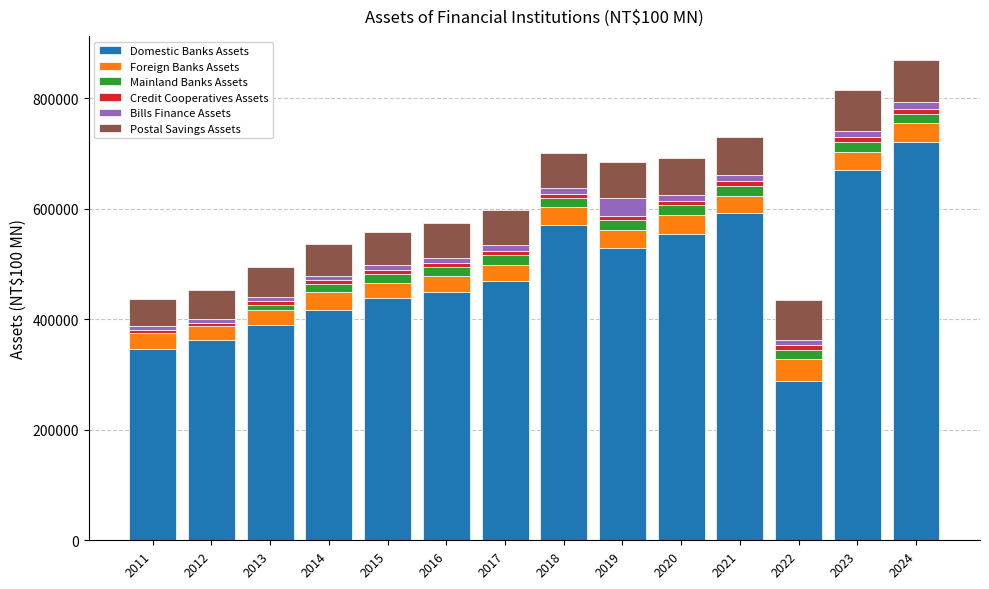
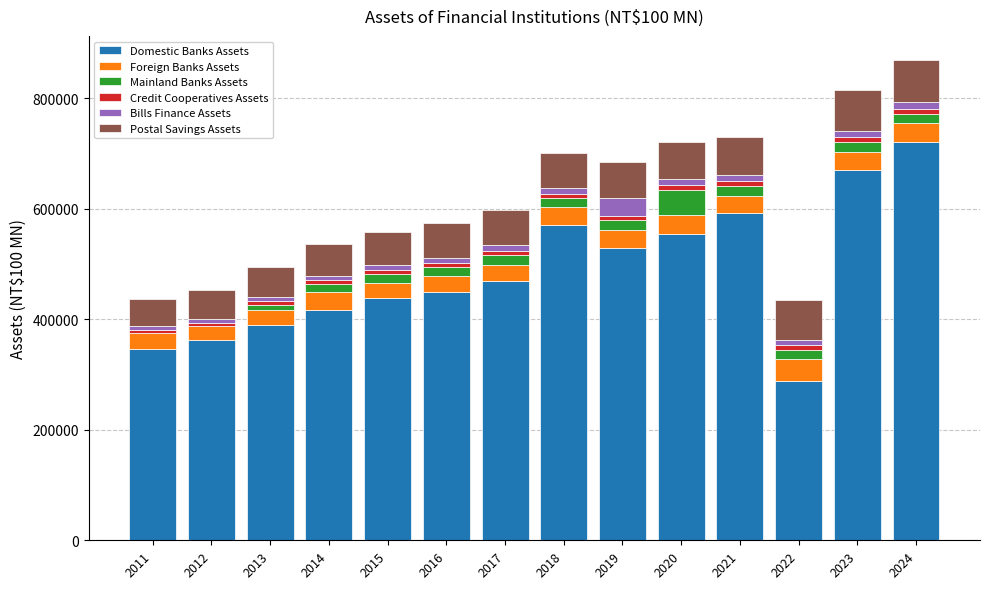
  {
    "Domestic Banks Assets": {
      "2011": 350000,
      "2012": 360000,
      "2013": 390000,
      "2014": 420000,
      "2015": 440000,
      "2016": 450000,
      "2017": 470000,
      "2018": 570000,
      "2019": 530000,
      "2020": 560000,
      "2021": 590000,
      "2022": 290000,
      "2023": 670000,
      "2024": 720000
    },
    "Foreign Banks Assets": {
      "2011": 30000,
      "2012": 20000,
      "2013": 30000,
      "2014": 30000,
      "2015": 30000,
      "2016": 30000,
      "2017": 30000,
      "2018": 30000,
      "2019": 30000,
      "2020": 30000,
      "2021": 30000,
      "2022": 40000,
      "2023": 30000,
      "2024": 40000
    },
    "Mainland Banks Assets": {
      "2011": 0,
      "2012": 0,
      "2013": 10000,
      "2014": 20000,
      "2015": 20000,
      "2016": 20000,
      "2017": 20000,
      "2018": 20000,
      "2019": 20000,
-     "2020": 20000,
+     "2020": 50000,
      "2021": 20000,
      "2022": 20000,
      "2023": 20000,
      "2024": 20000
    },
    "Credit Cooperatives Assets": {
      "2011": 10000,
      "2012": 10000,
      "2013": 10000,
      "2014": 10000,
      "2015": 10000,
      "2016": 10000,
      "2017": 10000,
      "2018": 10000,
      "2019": 10000,
      "2020": 10000,
      "2021": 10000,
      "2022": 10000,
      "2023": 10000,
      "2024": 10000
    },
    "Bills Finance Assets": {
      "2011": 10000,
      "2012": 10000,
      "2013": 10000,
      "2014": 10000,
      "2015": 10000,
      "2016": 10000,
      "2017": 10000,
      "2018": 10000,
      "2019": 30000,
      "2020": 10000,
      "2021": 10000,
      "2022": 10000,
      "2023": 10000,
      "2024": 10000
    },
    "Postal Savings Assets": {
      "2011": 50000,
      "2012": 50000,
      "2013": 50000,
      "2014": 60000,
      "2015": 60000,
      "2016": 60000,
      "2017": 60000,
      "2018": 60000,
      "2019": 70000,
      "2020": 70000,
      "2021": 70000,
      "2022": 70000,
      "2023": 70000,
      "2024": 80000
    }
  }
